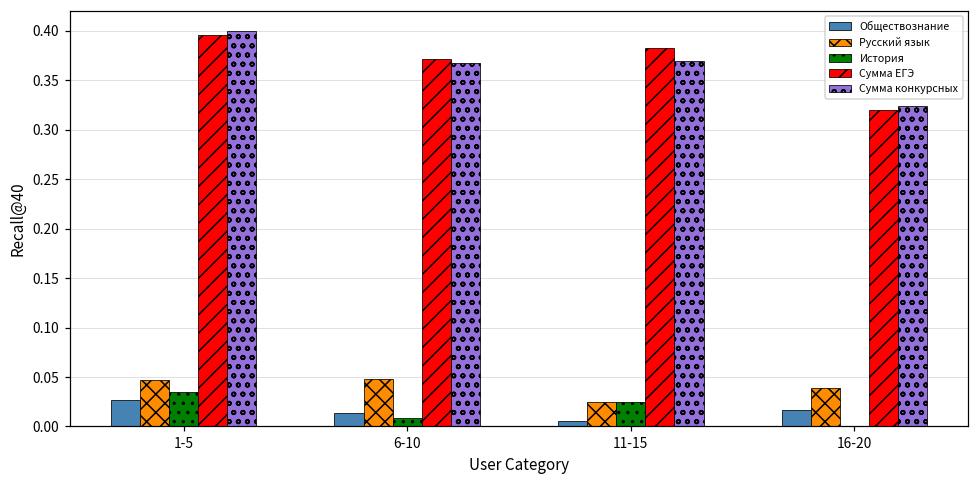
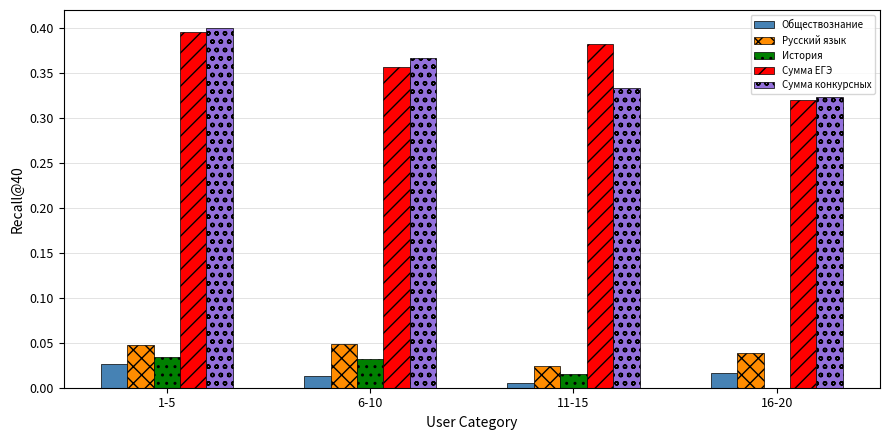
  {
    "Обществознание": {
      "1-5": 0.03,
      "6-10": 0.01,
      "11-15": 0.01,
      "16-20": 0.02
    },
    "Русский язык": {
      "1-5": 0.05,
      "6-10": 0.05,
      "11-15": 0.02,
      "16-20": 0.04
    },
    "История": {
      "1-5": 0.03,
-     "6-10": 0.01,
-     "11-15": 0.03,
+     "6-10": 0.03,
+     "11-15": 0.02,
      "16-20": 0.00
    },
    "Сумма ЕГЭ": {
      "1-5": 0.40,
-     "6-10": 0.37,
+     "6-10": 0.36,
      "11-15": 0.38,
      "16-20": 0.32
    },
    "Сумма конкурсных": {
      "1-5": 0.40,
      "6-10": 0.37,
-     "11-15": 0.37,
+     "11-15": 0.33,
      "16-20": 0.32
    }
  }
